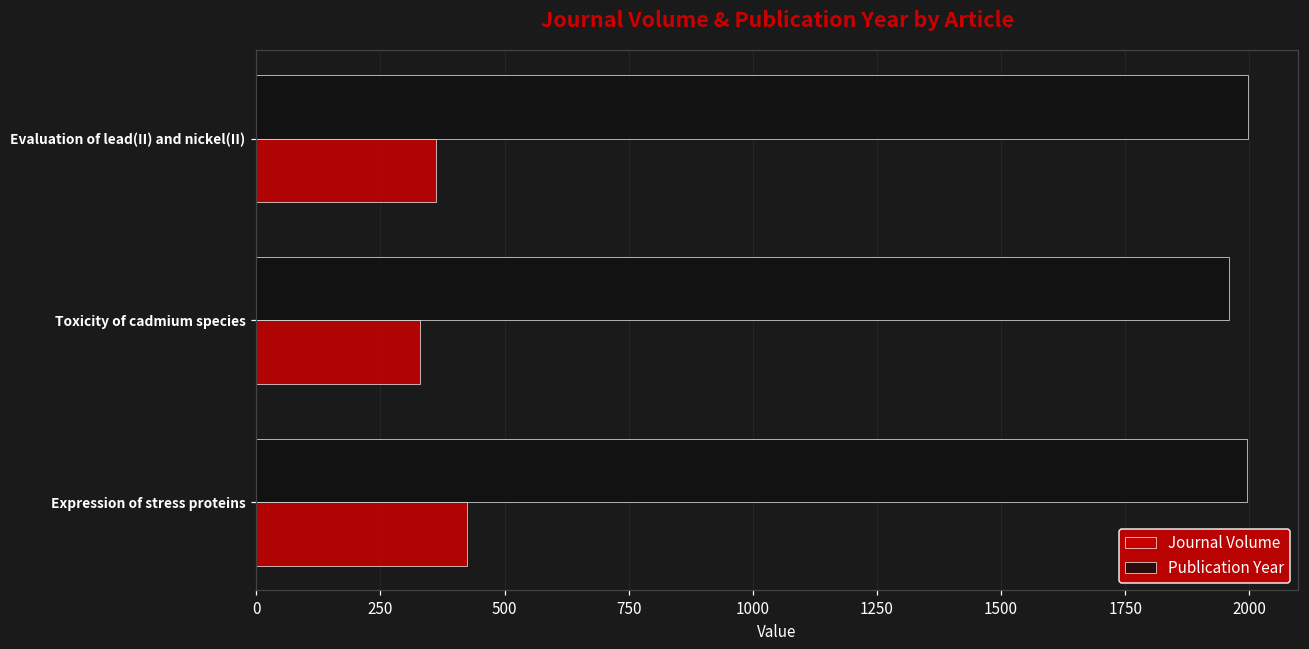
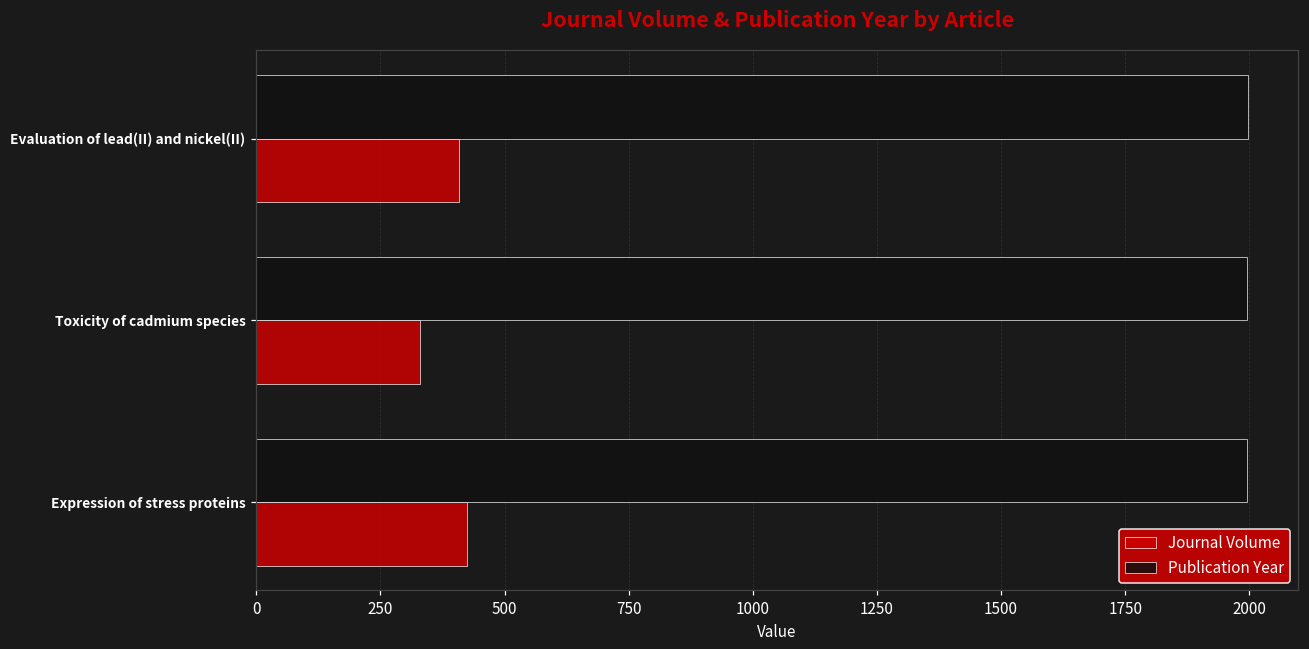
  {
    "Journal Volume": {
-     "Evaluation of lead(II) and nickel(II)": 360,
+     "Evaluation of lead(II) and nickel(II)": 410,
      "Toxicity of cadmium species": 330,
      "Expression of stress proteins": 430
    },
    "Publication Year": {
      "Evaluation of lead(II) and nickel(II)": 2000,
-     "Toxicity of cadmium species": 1960,
+     "Toxicity of cadmium species": 2000,
      "Expression of stress proteins": 2000
    }
  }
